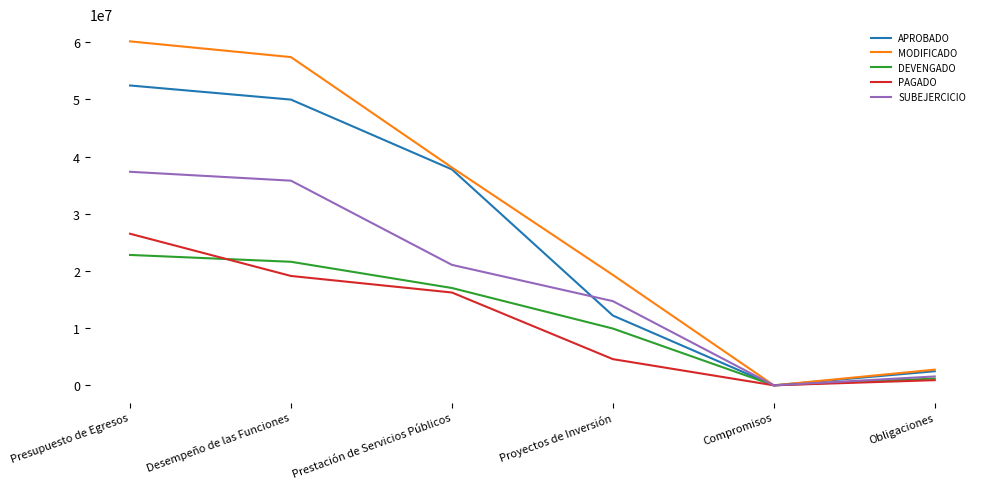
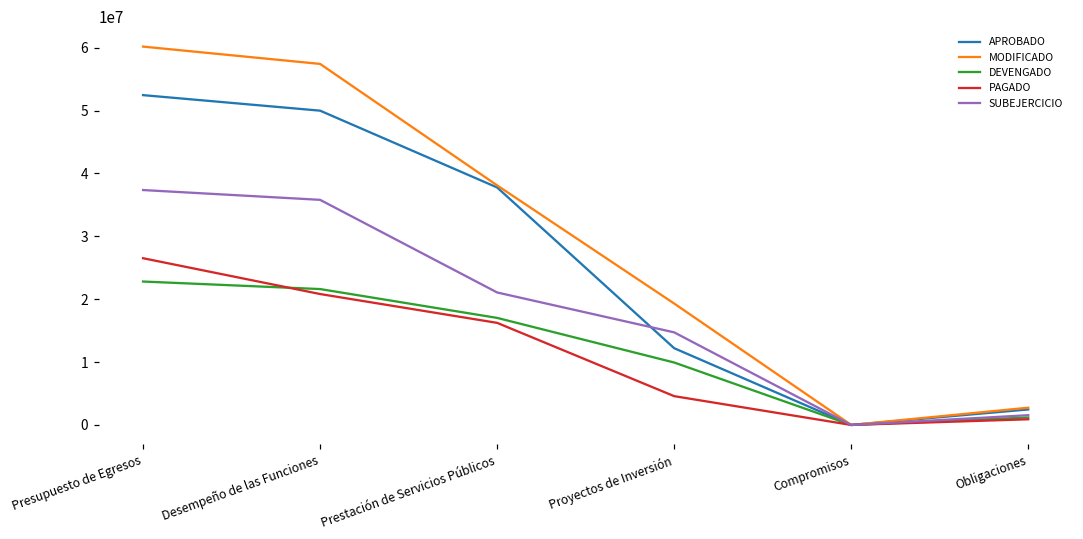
  {
    "APROBADO": {
      "Presupuesto de Egresos": 52000000,
      "Desempeño de las Funciones": 50000000,
      "Proyectos de Inversión": 12000000
    },
    "MODIFICADO": {
      "Presupuesto de Egresos": 60000000,
      "Desempeño de las Funciones": 57000000,
      "Proyectos de Inversión": 19000000
    },
    "DEVENGADO": {
      "Presupuesto de Egresos": 23000000,
      "Desempeño de las Funciones": 22000000,
      "Prestación de Servicios Públicos": 17000000,
      "Proyectos de Inversión": 10000000
    },
    "PAGADO": {
      "Presupuesto de Egresos": 27000000,
-     "Desempeño de las Funciones": 19000000,
+     "Desempeño de las Funciones": 21000000,
      "Prestación de Servicios Públicos": 16000000,
      "Proyectos de Inversión": 5000000
    },
    "SUBEJERCICIO": {
      "Presupuesto de Egresos": 37000000,
      "Desempeño de las Funciones": 36000000,
      "Prestación de Servicios Públicos": 21000000,
      "Proyectos de Inversión": 15000000
    }
  }
